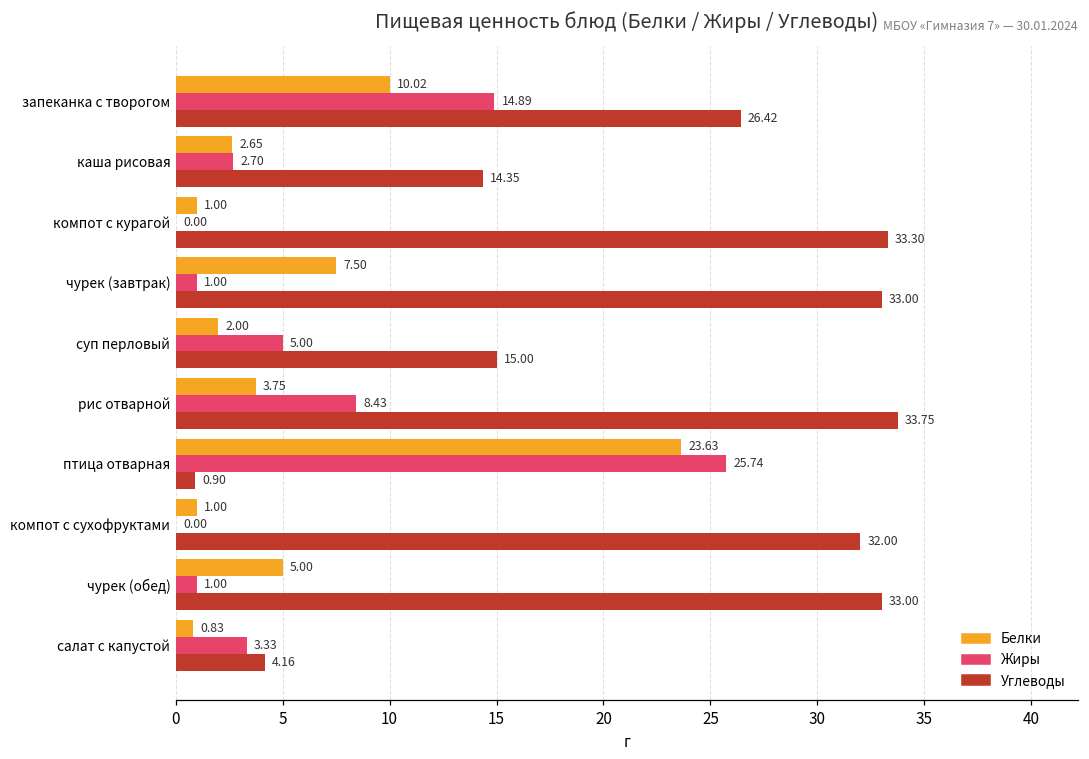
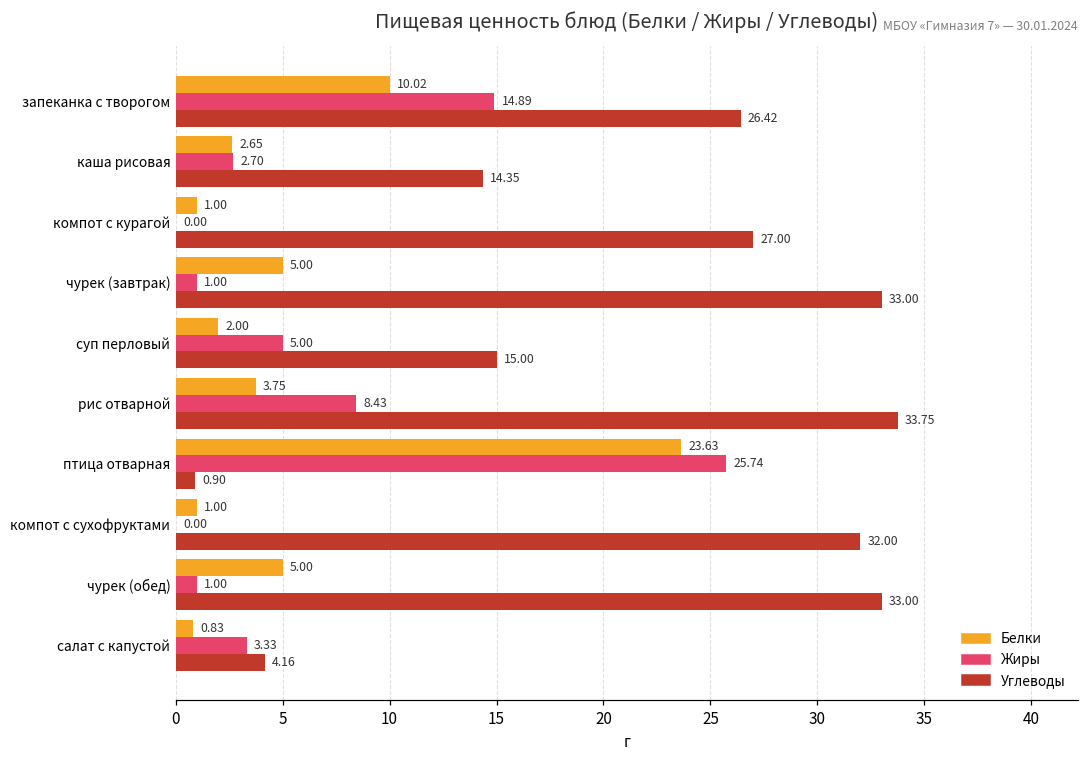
  {
    "Белки": {
      "запеканка с творогом": 10.02,
      "каша рисовая": 2.65,
      "компот с курагой": 1.00,
-     "чурек (завтрак)": 7.50,
+     "чурек (завтрак)": 5.00,
      "суп перловый": 2.00,
      "рис отварной": 3.75,
      "птица отварная": 23.63,
      "компот с сухофруктами": 1.00,
      "чурек (обед)": 5.00,
      "салат с капустой": 0.83
    },
    "Жиры": {
      "запеканка с творогом": 14.89,
      "каша рисовая": 2.70,
      "компот с курагой": 0.00,
      "чурек (завтрак)": 1.00,
      "суп перловый": 5.00,
      "рис отварной": 8.43,
      "птица отварная": 25.74,
      "компот с сухофруктами": 0.00,
      "чурек (обед)": 1.00,
      "салат с капустой": 3.33
    },
    "Углеводы": {
      "запеканка с творогом": 26.42,
      "каша рисовая": 14.35,
-     "компот с курагой": 33.30,
+     "компот с курагой": 27.00,
      "чурек (завтрак)": 33.00,
      "суп перловый": 15.00,
      "рис отварной": 33.75,
      "птица отварная": 0.90,
      "компот с сухофруктами": 32.00,
      "чурек (обед)": 33.00,
      "салат с капустой": 4.16
    }
  }
